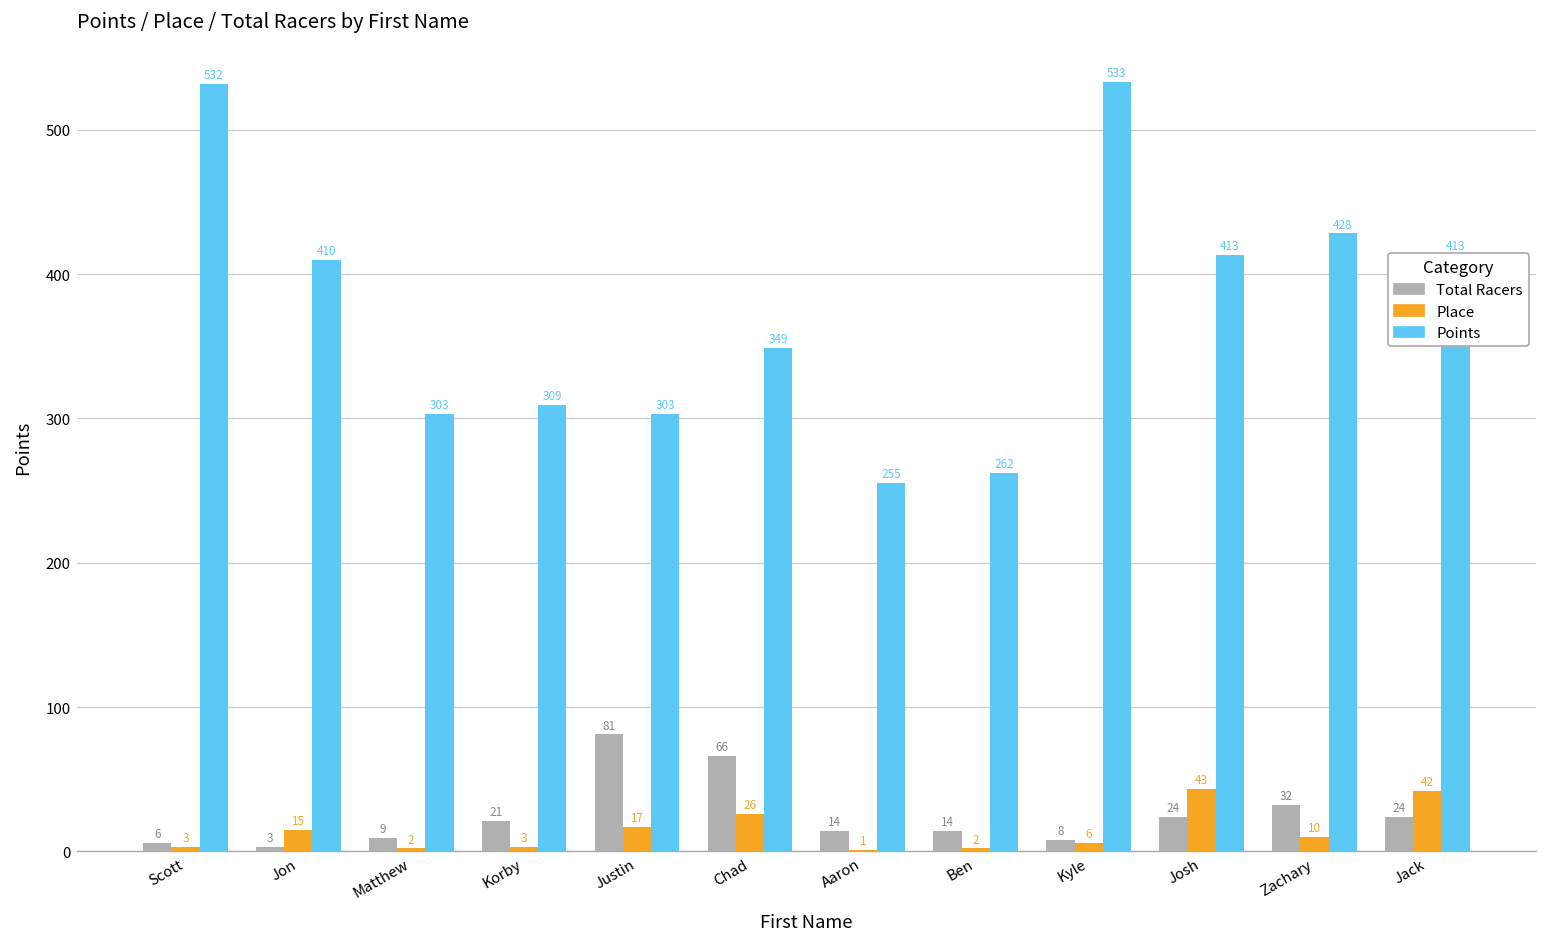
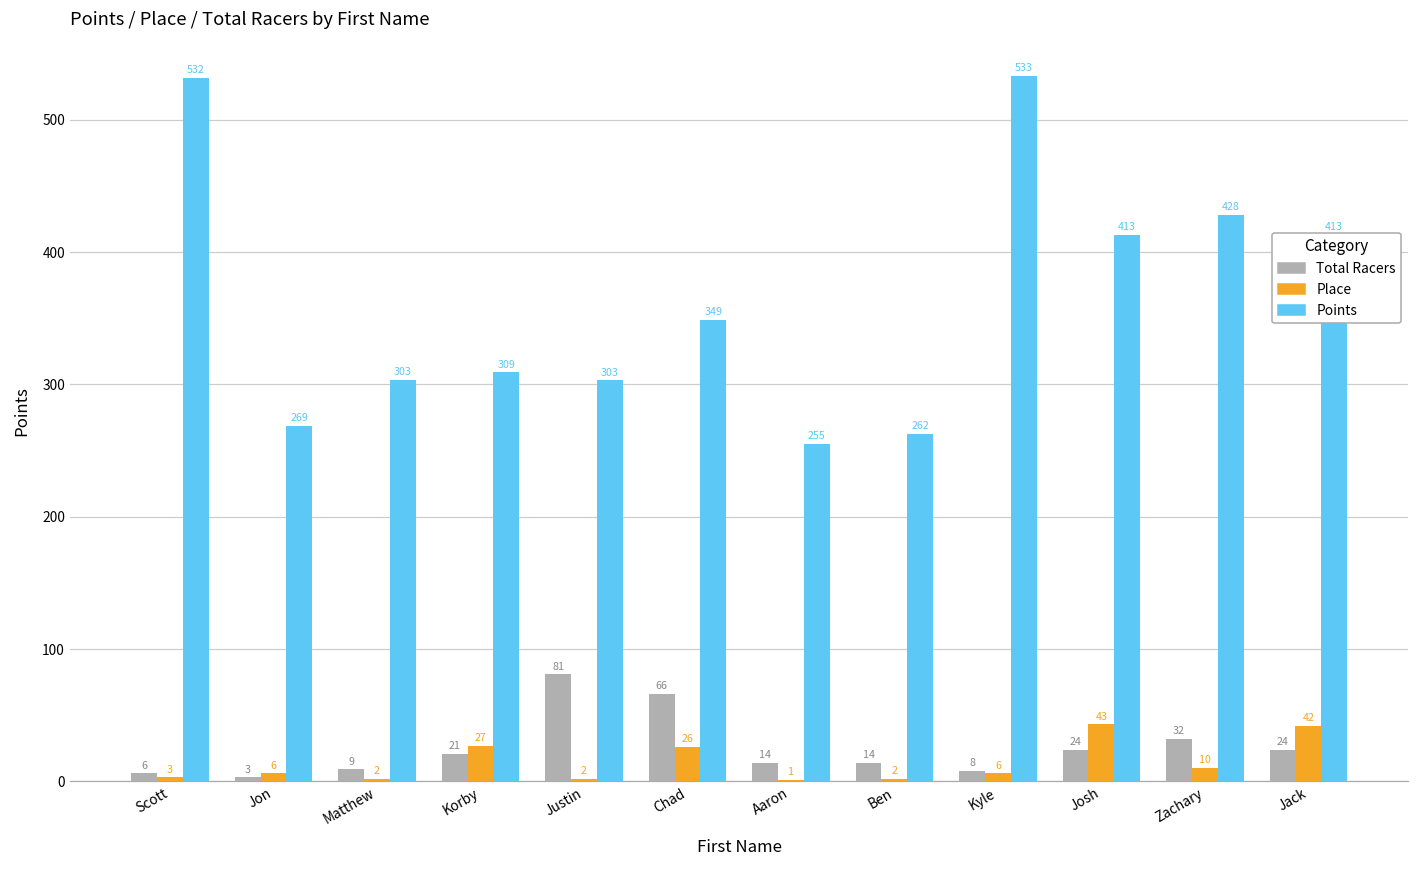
  {
    "Total Racers": {
      "Scott": 6,
      "Jon": 3,
      "Matthew": 9,
      "Korby": 21,
      "Justin": 81,
      "Chad": 66,
      "Aaron": 14,
      "Ben": 14,
      "Kyle": 8,
      "Josh": 24,
      "Zachary": 32,
      "Jack": 24
    },
    "Place": {
      "Scott": 3,
-     "Jon": 15,
+     "Jon": 6,
      "Matthew": 2,
-     "Korby": 3,
-     "Justin": 17,
+     "Korby": 27,
+     "Justin": 2,
      "Chad": 26,
      "Aaron": 1,
      "Ben": 2,
      "Kyle": 6,
      "Josh": 43,
      "Zachary": 10,
      "Jack": 42
    },
    "Points": {
      "Scott": 532,
-     "Jon": 410,
+     "Jon": 269,
      "Matthew": 303,
      "Korby": 309,
      "Justin": 303,
      "Chad": 349,
      "Aaron": 255,
      "Ben": 262,
      "Kyle": 533,
      "Josh": 413,
      "Zachary": 428
    }
  }
